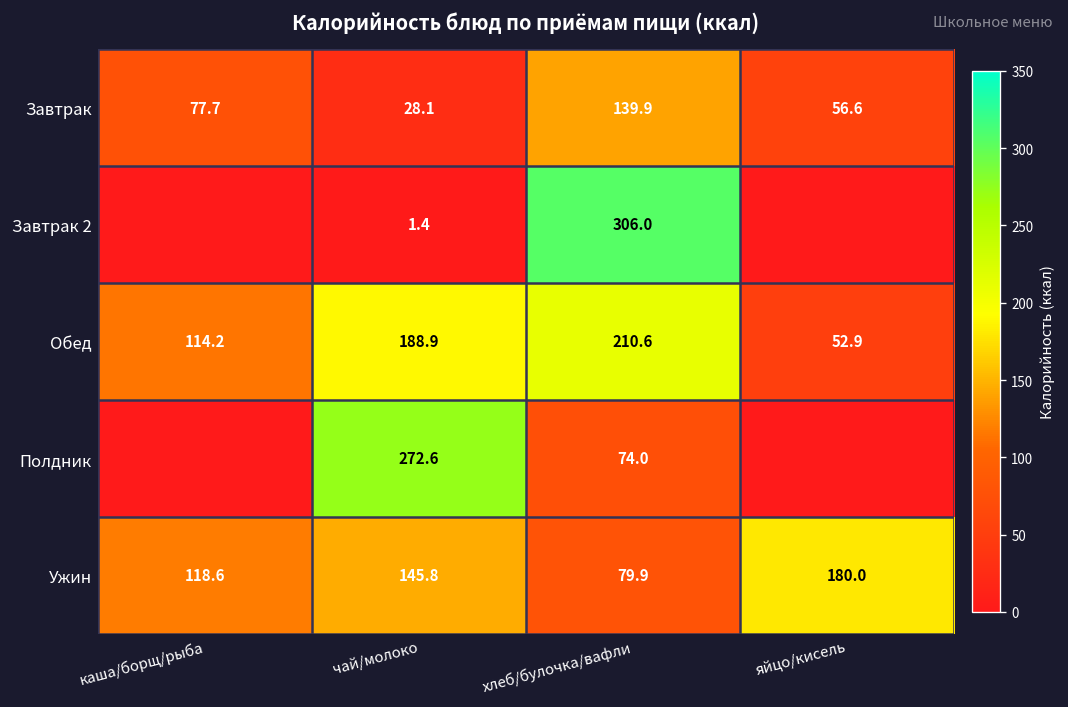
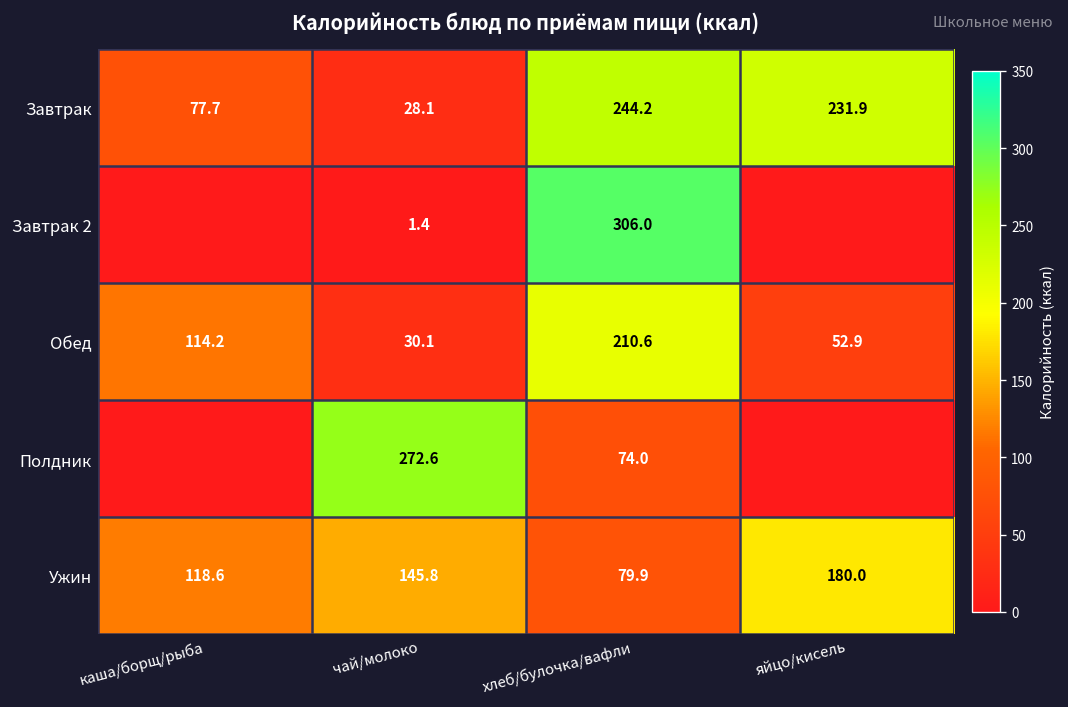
  {
    "Завтрак": {
      "каша/борщ/рыба": 77.7,
      "чай/молоко": 28.1,
-     "хлеб/булочка/вафли": 139.9,
-     "яйцо/кисель": 56.6
+     "хлеб/булочка/вафли": 244.2,
+     "яйцо/кисель": 231.9
    },
    "Завтрак 2": {
      "чай/молоко": 1.4,
      "хлеб/булочка/вафли": 306.0
    },
    "Обед": {
      "каша/борщ/рыба": 114.2,
-     "чай/молоко": 188.9,
+     "чай/молоко": 30.1,
      "хлеб/булочка/вафли": 210.6,
      "яйцо/кисель": 52.9
    },
    "Полдник": {
      "чай/молоко": 272.6,
      "хлеб/булочка/вафли": 74.0
    },
    "Ужин": {
      "каша/борщ/рыба": 118.6,
      "чай/молоко": 145.8,
      "хлеб/булочка/вафли": 79.9,
      "яйцо/кисель": 180.0
    }
  }
